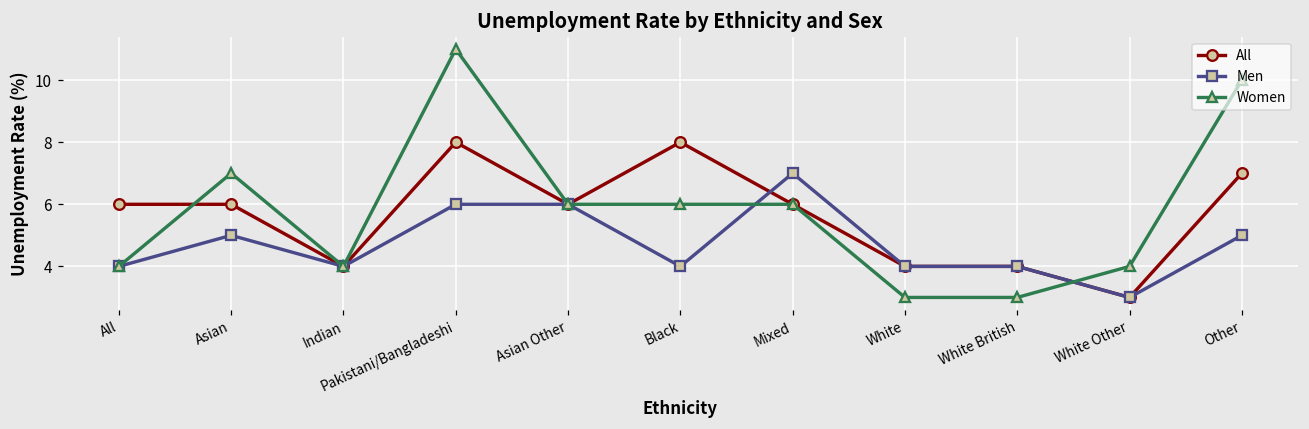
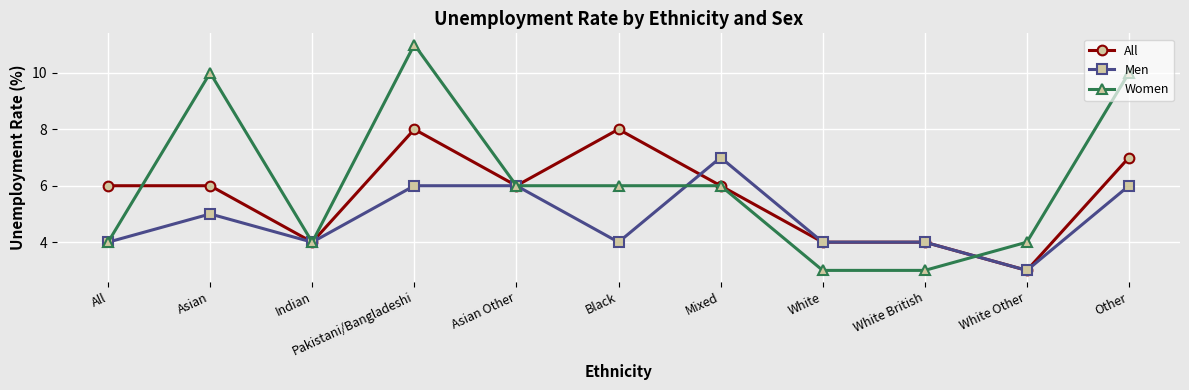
  {
    "All": {
      "All": 6,
      "Asian": 6,
      "Pakistani/Bangladeshi": 8,
      "Black": 8,
      "Other": 7
    },
    "Men": {
      "Asian": 5,
      "Pakistani/Bangladeshi": 6,
      "Black": 4,
      "Mixed": 7,
-     "Other": 5
+     "Other": 6
    },
    "Women": {
-     "Asian": 7,
+     "Asian": 10,
      "Pakistani/Bangladeshi": 11,
      "Black": 6,
      "White": 3,
      "White British": 3,
      "White Other": 4
    }
  }
